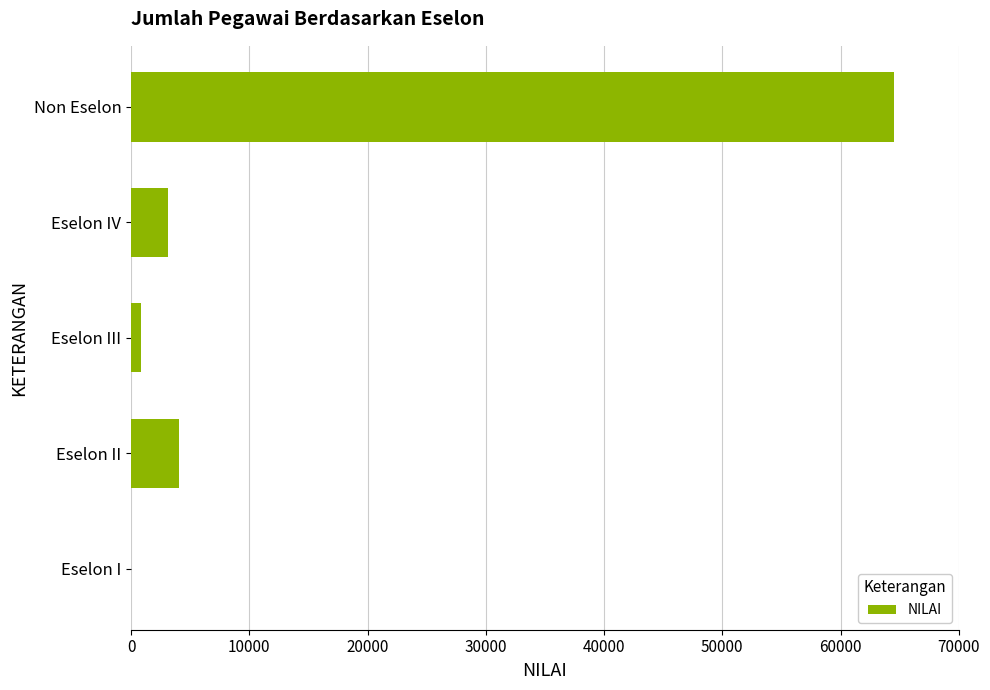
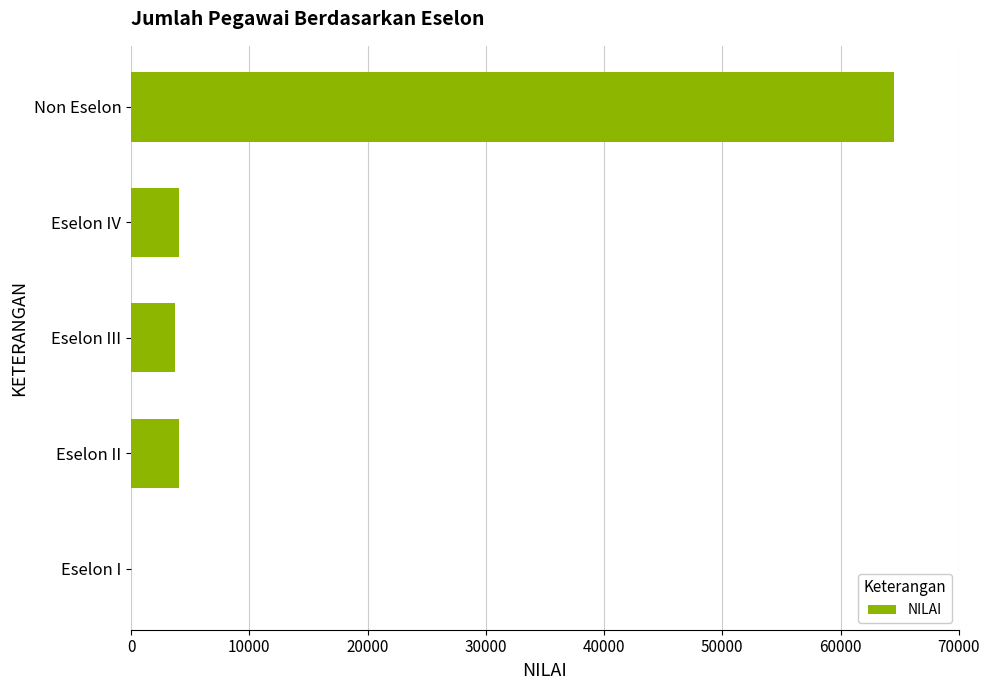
  {
    "Non Eselon": 64500,
-   "Eselon IV": 3100,
-   "Eselon III": 900,
+   "Eselon IV": 4000,
+   "Eselon III": 3700,
    "Eselon II": 4100
  }
